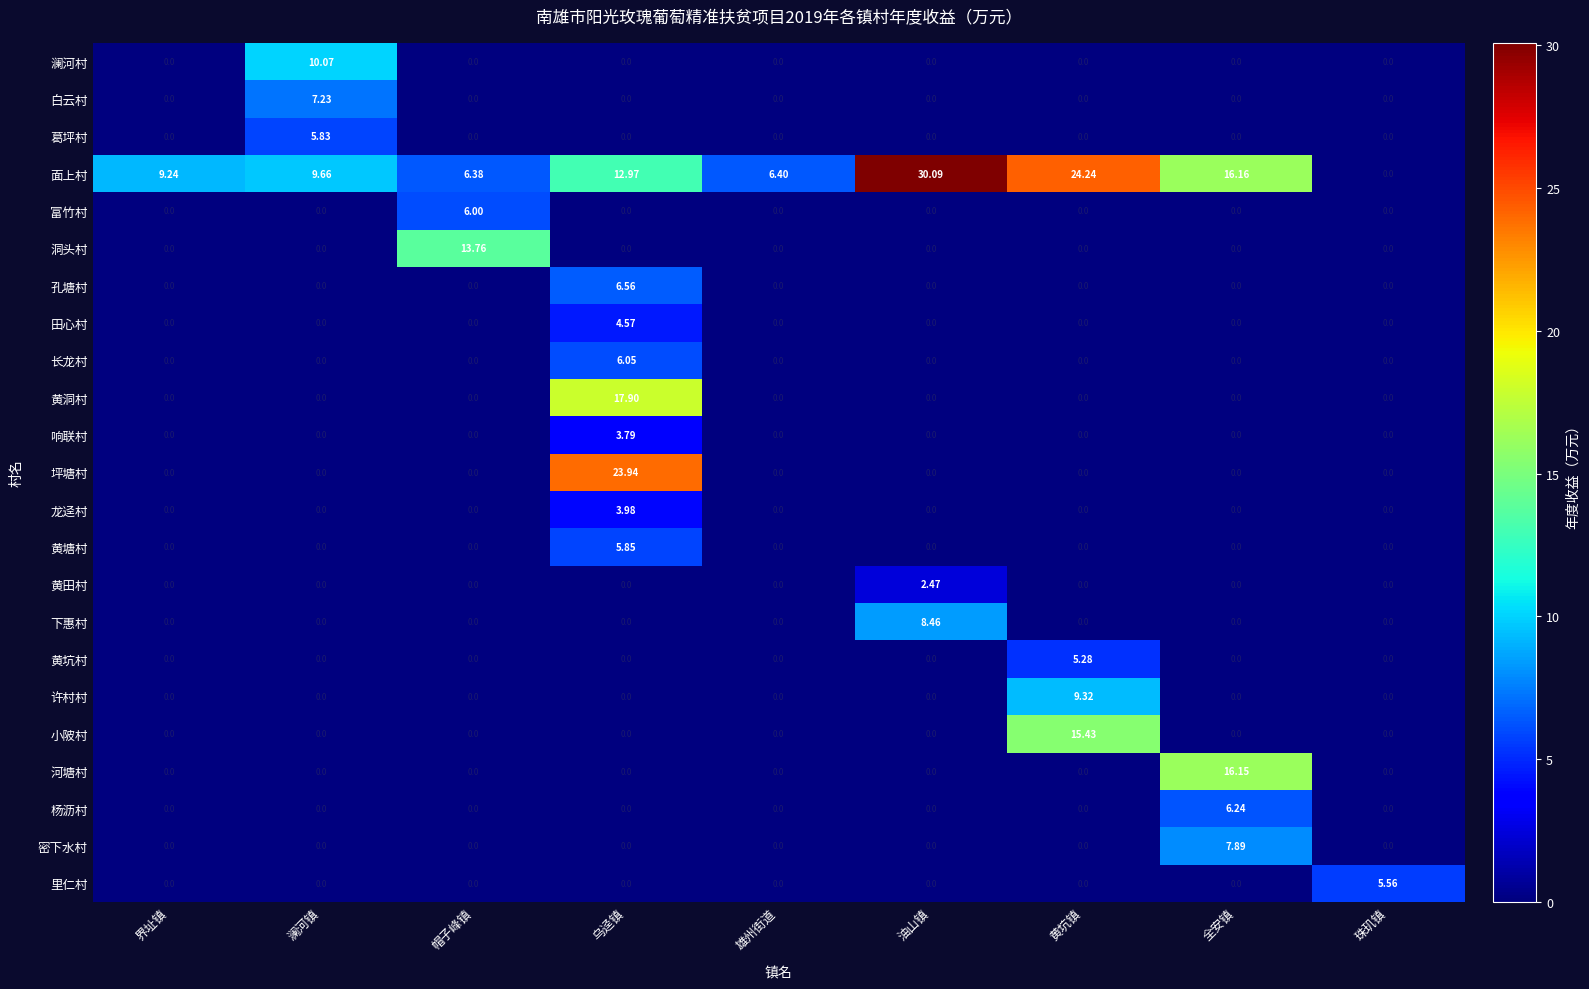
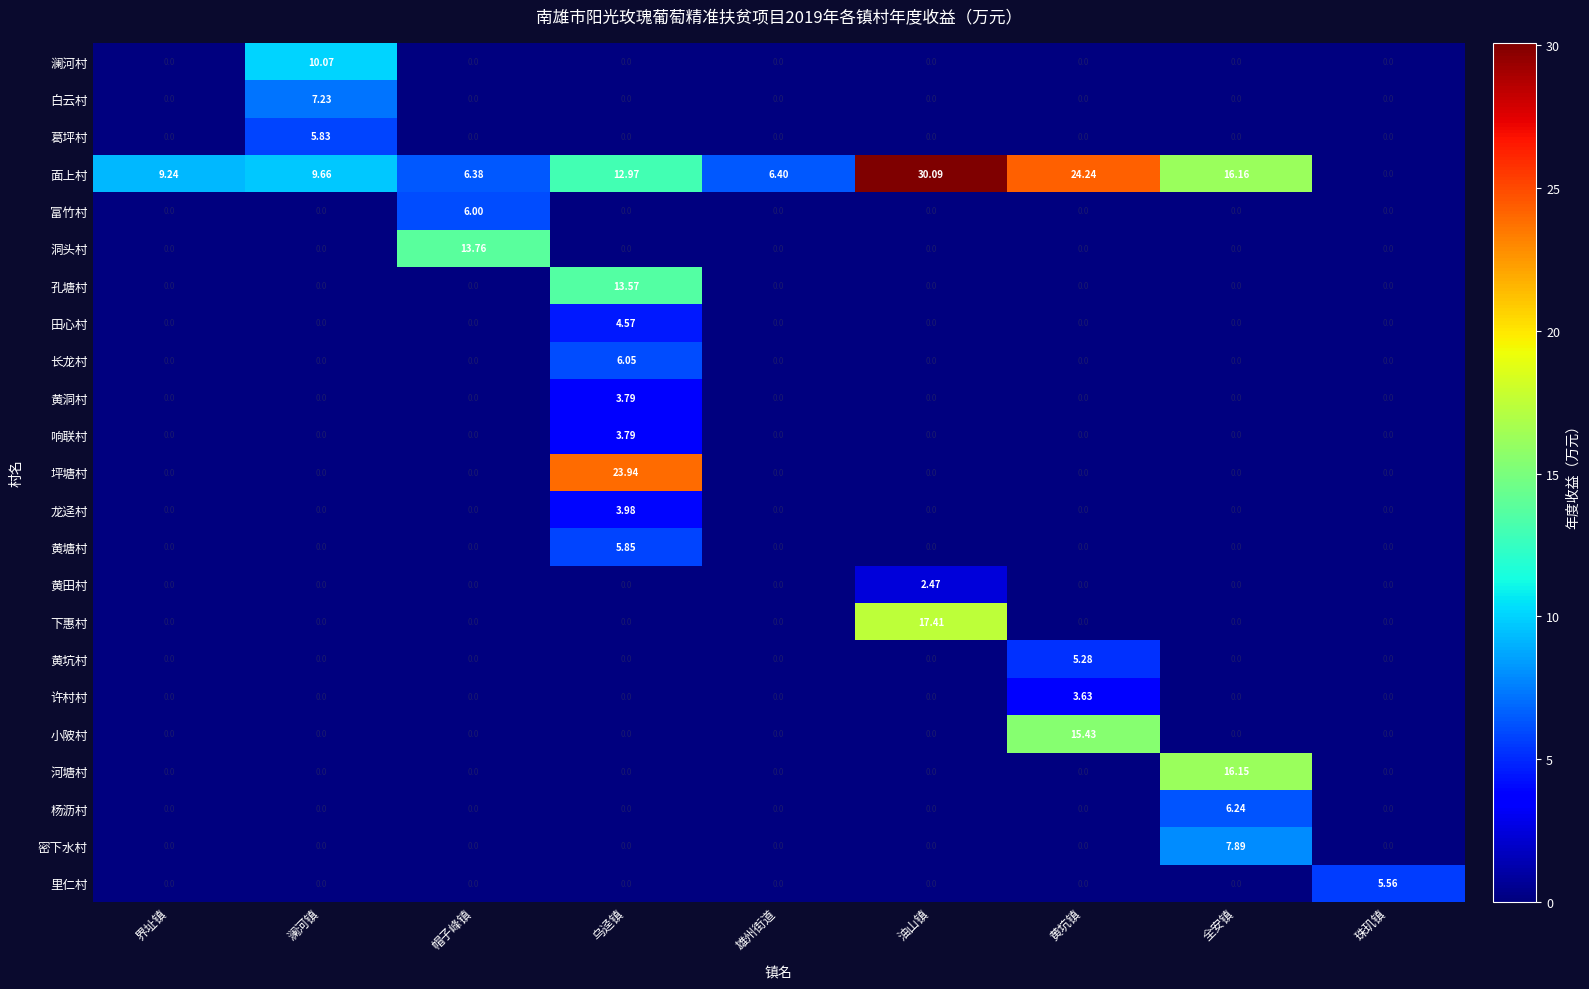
  {
    "澜河村": {
      "澜河镇": 10.07
    },
    "白云村": {
      "澜河镇": 7.23
    },
    "葛坪村": {
      "澜河镇": 5.83
    },
    "面上村": {
      "界址镇": 9.24,
      "澜河镇": 9.66,
      "帽子峰镇": 6.38,
      "乌迳镇": 12.97,
      "雄州街道": 6.40,
      "油山镇": 30.09,
      "黄坑镇": 24.24,
      "全安镇": 16.16
    },
    "富竹村": {
      "帽子峰镇": 6.00
    },
    "洞头村": {
      "帽子峰镇": 13.76
    },
    "孔塘村": {
-     "乌迳镇": 6.56
+     "乌迳镇": 13.57
    },
    "田心村": {
      "乌迳镇": 4.57
    },
    "长龙村": {
      "乌迳镇": 6.05
    },
    "黄洞村": {
-     "乌迳镇": 17.90
+     "乌迳镇": 3.79
    },
    "响联村": {
      "乌迳镇": 3.79
    },
    "坪塘村": {
      "乌迳镇": 23.94
    },
    "龙迳村": {
      "乌迳镇": 3.98
    },
    "黄塘村": {
      "乌迳镇": 5.85
    },
    "黄田村": {
      "油山镇": 2.47
    },
    "下惠村": {
-     "油山镇": 8.46
+     "油山镇": 17.41
    },
    "黄坑村": {
      "黄坑镇": 5.28
    },
    "许村村": {
-     "黄坑镇": 9.32
+     "黄坑镇": 3.63
    },
    "小陂村": {
      "黄坑镇": 15.43
    },
    "河塘村": {
      "全安镇": 16.15
    },
    "杨沥村": {
      "全安镇": 6.24
    },
    "密下水村": {
      "全安镇": 7.89
    },
    "里仁村": {
      "珠玑镇": 5.56
    }
  }
